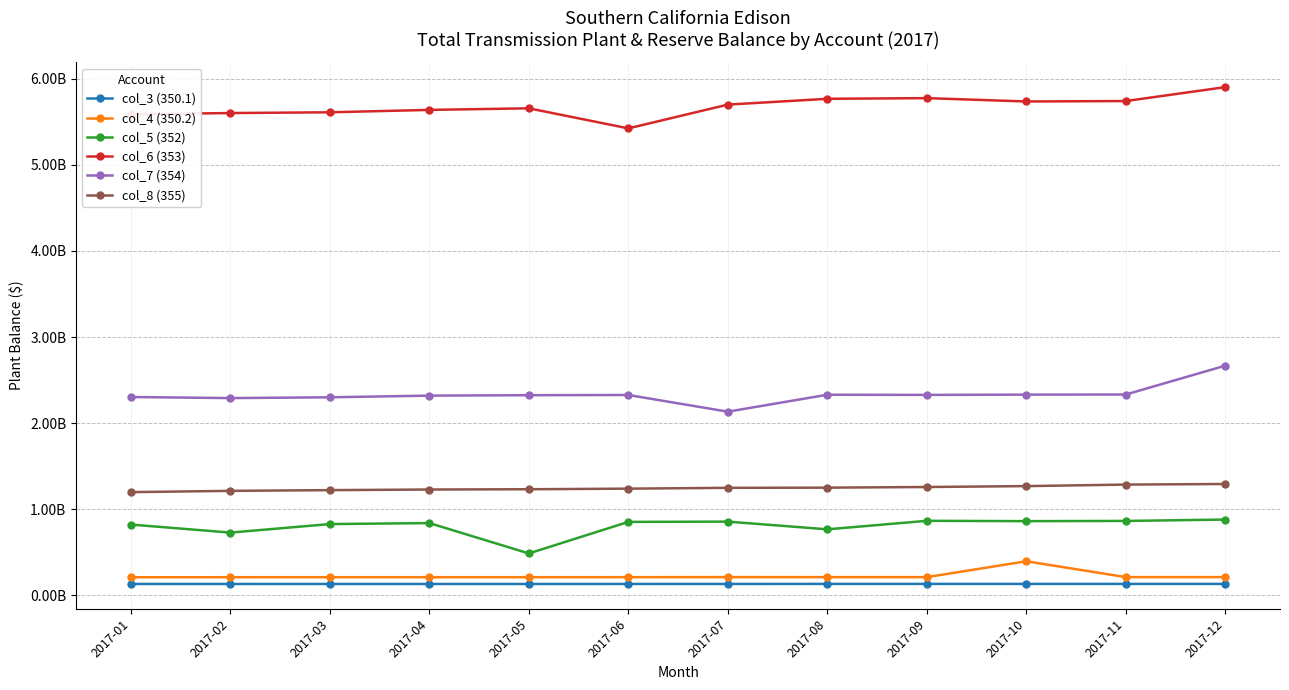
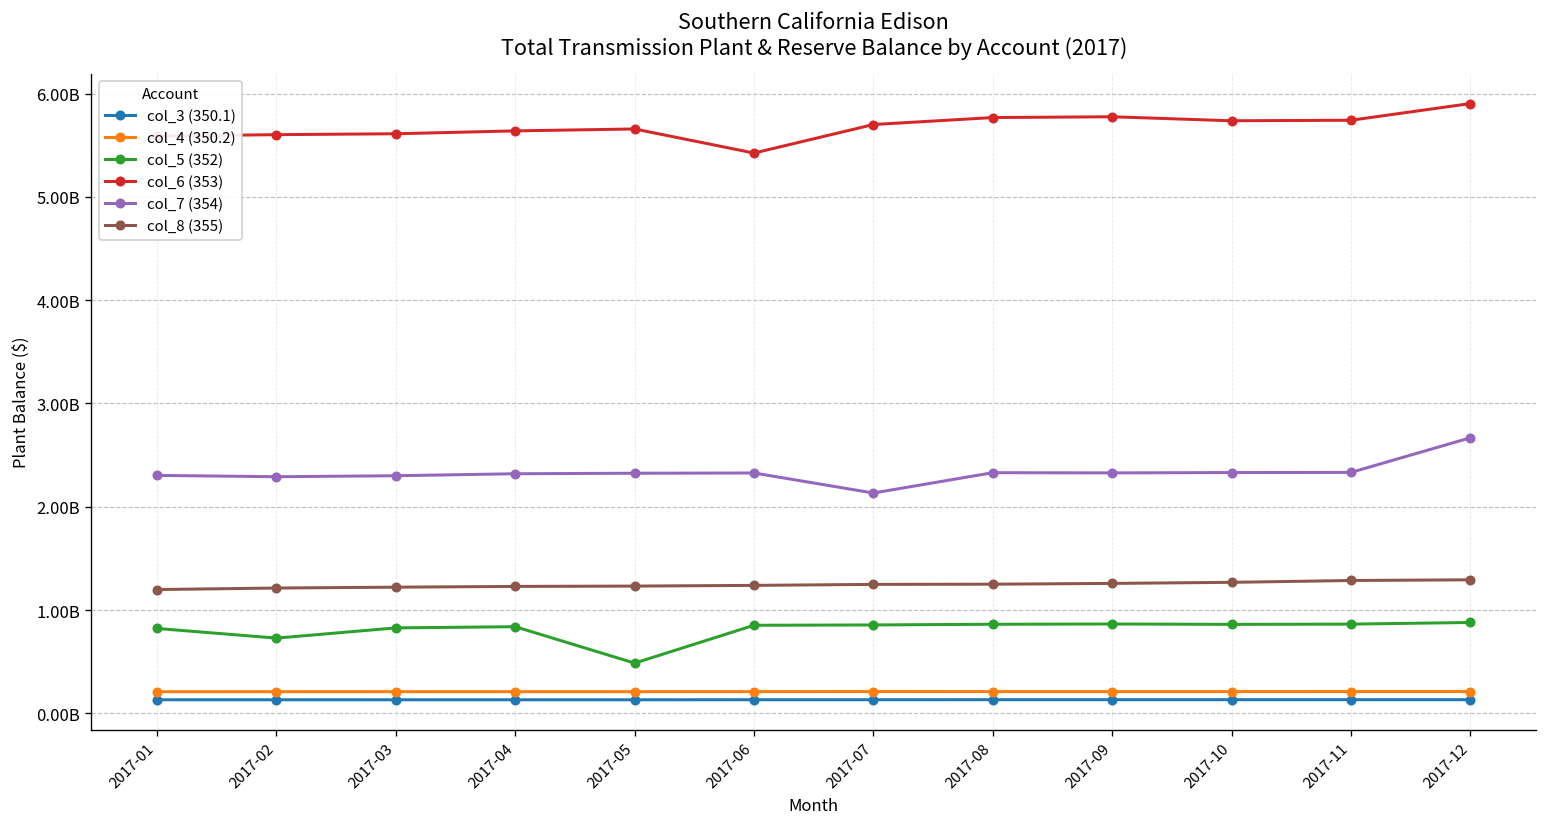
  {
    "col_3 (350.1)": {
      "2017-01": 100000000,
      "2017-02": 100000000,
      "2017-03": 100000000,
      "2017-04": 100000000,
      "2017-05": 100000000,
      "2017-06": 100000000,
      "2017-07": 100000000,
      "2017-08": 100000000,
      "2017-09": 100000000,
      "2017-10": 100000000,
      "2017-11": 100000000,
      "2017-12": 100000000
    },
    "col_4 (350.2)": {
      "2017-01": 200000000,
      "2017-02": 200000000,
      "2017-03": 200000000,
      "2017-04": 200000000,
      "2017-05": 200000000,
      "2017-06": 200000000,
      "2017-07": 200000000,
      "2017-08": 200000000,
      "2017-09": 200000000,
-     "2017-10": 400000000,
+     "2017-10": 200000000,
      "2017-11": 200000000,
      "2017-12": 200000000
    },
    "col_5 (352)": {
      "2017-01": 800000000,
      "2017-02": 700000000,
      "2017-03": 800000000,
      "2017-04": 800000000,
      "2017-05": 500000000,
      "2017-06": 900000000,
      "2017-07": 900000000,
-     "2017-08": 800000000,
+     "2017-08": 900000000,
      "2017-09": 900000000,
      "2017-10": 900000000,
      "2017-11": 900000000,
      "2017-12": 900000000
    },
    "col_6 (353)": {
      "2017-02": 5600000000,
      "2017-03": 5600000000,
      "2017-04": 5600000000,
      "2017-05": 5700000000,
      "2017-06": 5400000000,
      "2017-07": 5700000000,
      "2017-08": 5800000000,
      "2017-09": 5800000000,
      "2017-10": 5700000000,
      "2017-11": 5700000000,
      "2017-12": 5900000000
    },
    "col_7 (354)": {
      "2017-01": 2300000000,
      "2017-02": 2300000000,
      "2017-03": 2300000000,
      "2017-04": 2300000000,
      "2017-05": 2300000000,
      "2017-06": 2300000000,
      "2017-07": 2100000000,
      "2017-08": 2300000000,
      "2017-09": 2300000000,
      "2017-10": 2300000000,
      "2017-11": 2300000000,
      "2017-12": 2700000000
    },
    "col_8 (355)": {
      "2017-01": 1200000000,
      "2017-02": 1200000000,
      "2017-03": 1200000000,
      "2017-04": 1200000000,
      "2017-05": 1200000000,
      "2017-06": 1200000000,
      "2017-07": 1200000000,
      "2017-08": 1300000000,
      "2017-09": 1300000000,
      "2017-10": 1300000000,
      "2017-11": 1300000000,
      "2017-12": 1300000000
    }
  }
